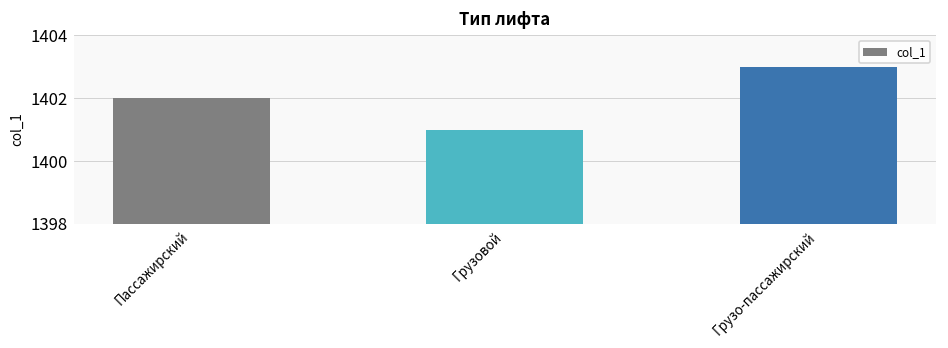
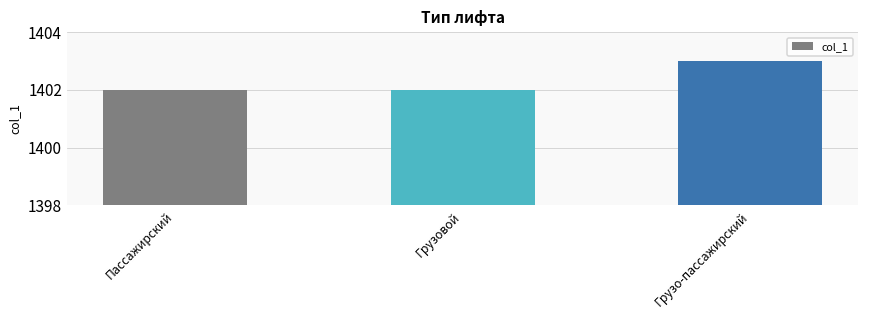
  {
    "Пассажирский": 1402,
-   "Грузовой": 1401,
+   "Грузовой": 1402,
    "Грузо-пассажирский": 1403
  }
